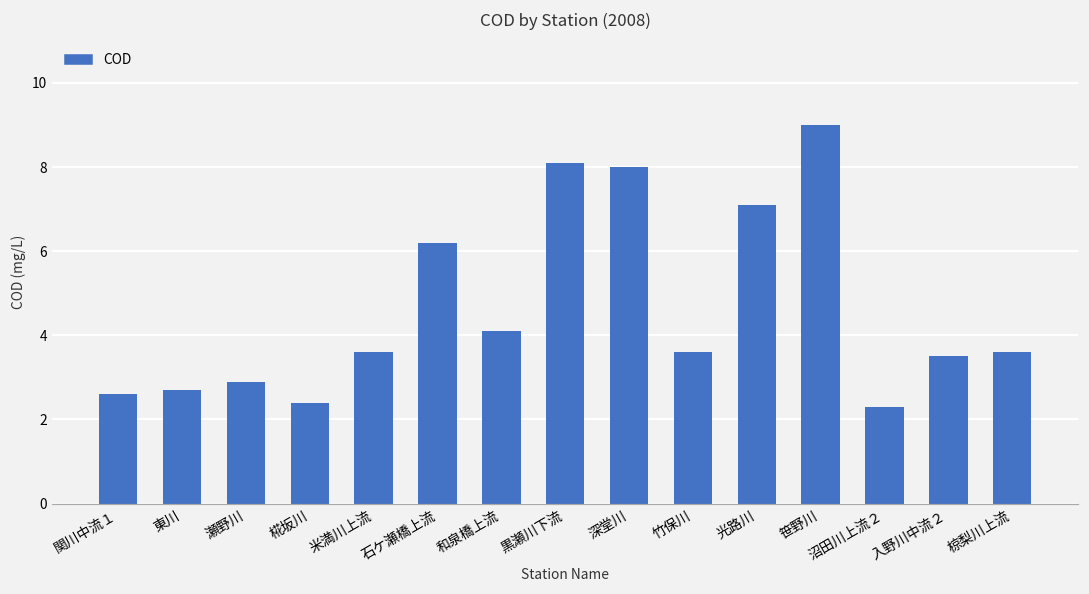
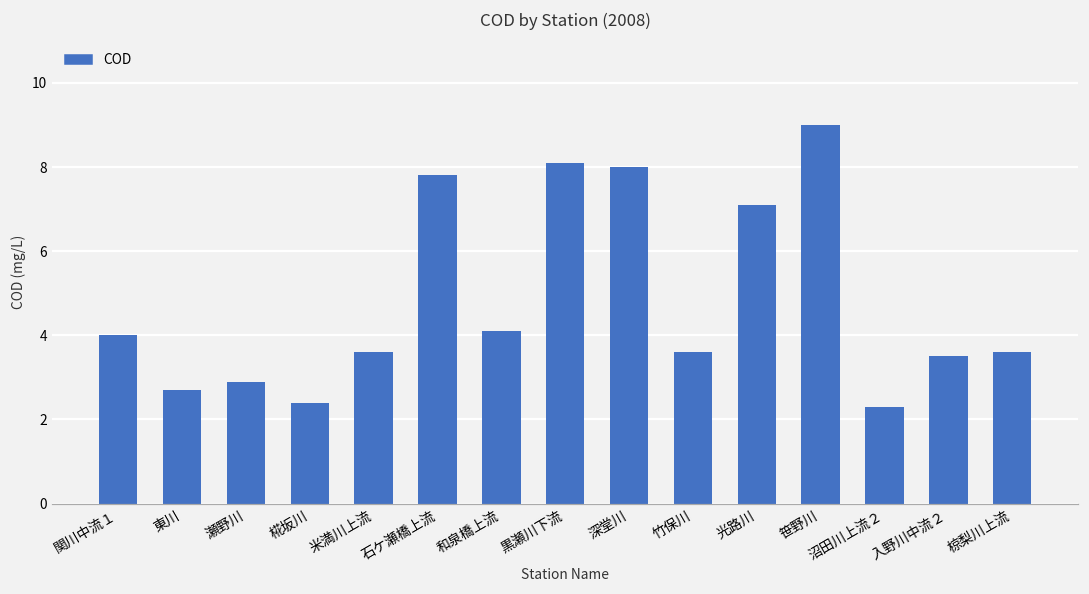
  {
-   "関川中流１": 2.6,
+   "関川中流１": 4.0,
    "東川": 2.7,
    "瀬野川": 2.9,
    "椛坂川": 2.4,
    "米満川上流": 3.6,
-   "石ケ瀬橋上流": 6.2,
+   "石ケ瀬橋上流": 7.8,
    "和泉橋上流": 4.1,
    "黒瀬川下流": 8.1,
    "深堂川": 8.0,
    "竹保川": 3.6,
    "光路川": 7.1,
    "笹野川": 9.0,
    "沼田川上流２": 2.3,
    "入野川中流２": 3.5,
    "椋梨川上流": 3.6
  }
